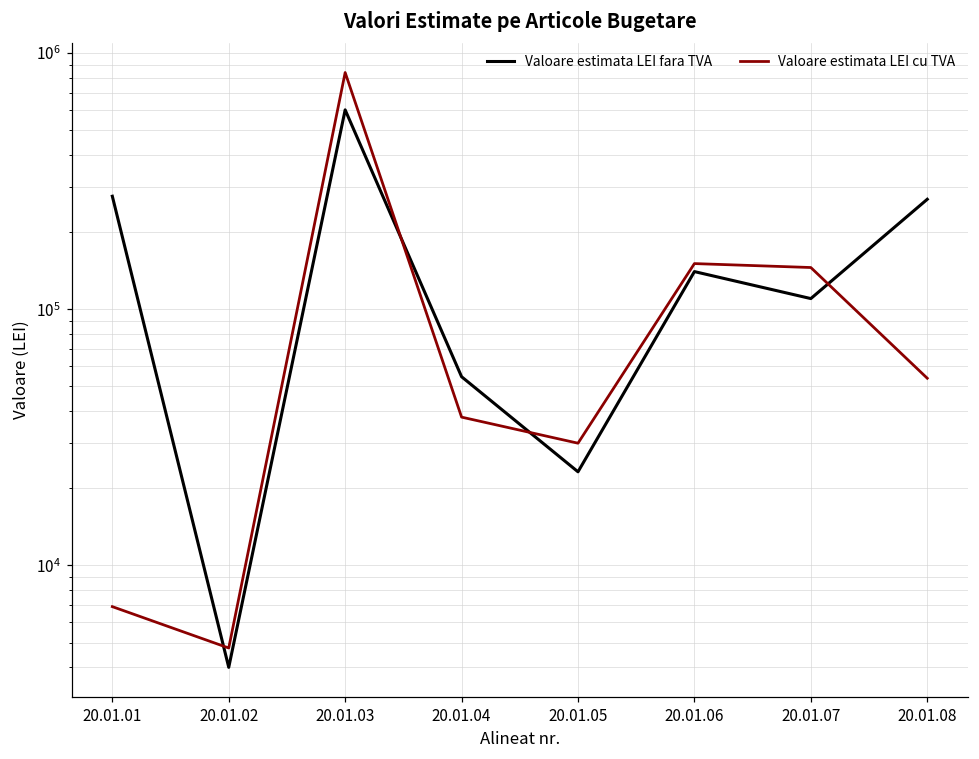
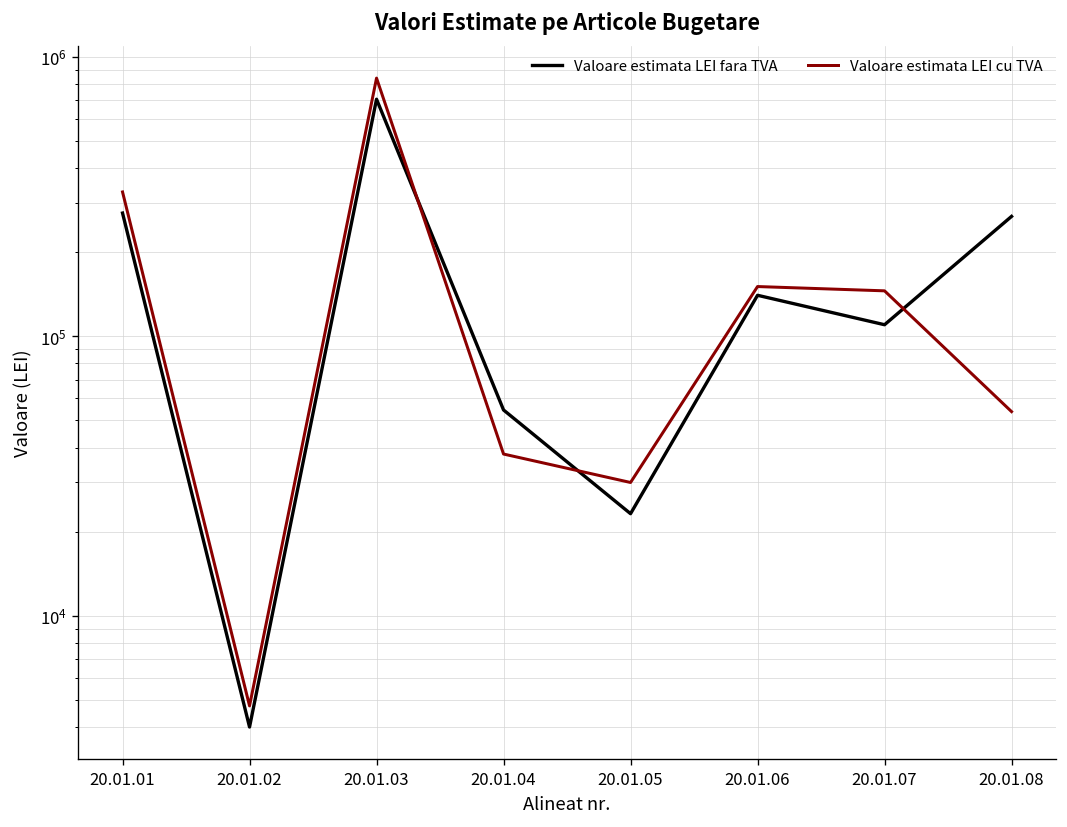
  {
    "Valoare estimata LEI fara TVA": {
      "20.01.01": 280000,
      "20.01.02": 4000,
-     "20.01.03": 600000,
+     "20.01.03": 710000,
      "20.01.04": 55000,
      "20.01.05": 23000,
      "20.01.06": 140000,
      "20.01.07": 110000,
      "20.01.08": 270000
    },
    "Valoare estimata LEI cu TVA": {
-     "20.01.01": 6900,
+     "20.01.01": 330000,
      "20.01.02": 4800,
      "20.01.03": 840000,
      "20.01.04": 38000,
      "20.01.05": 30000,
      "20.01.06": 150000,
      "20.01.07": 150000,
      "20.01.08": 54000
    }
  }
